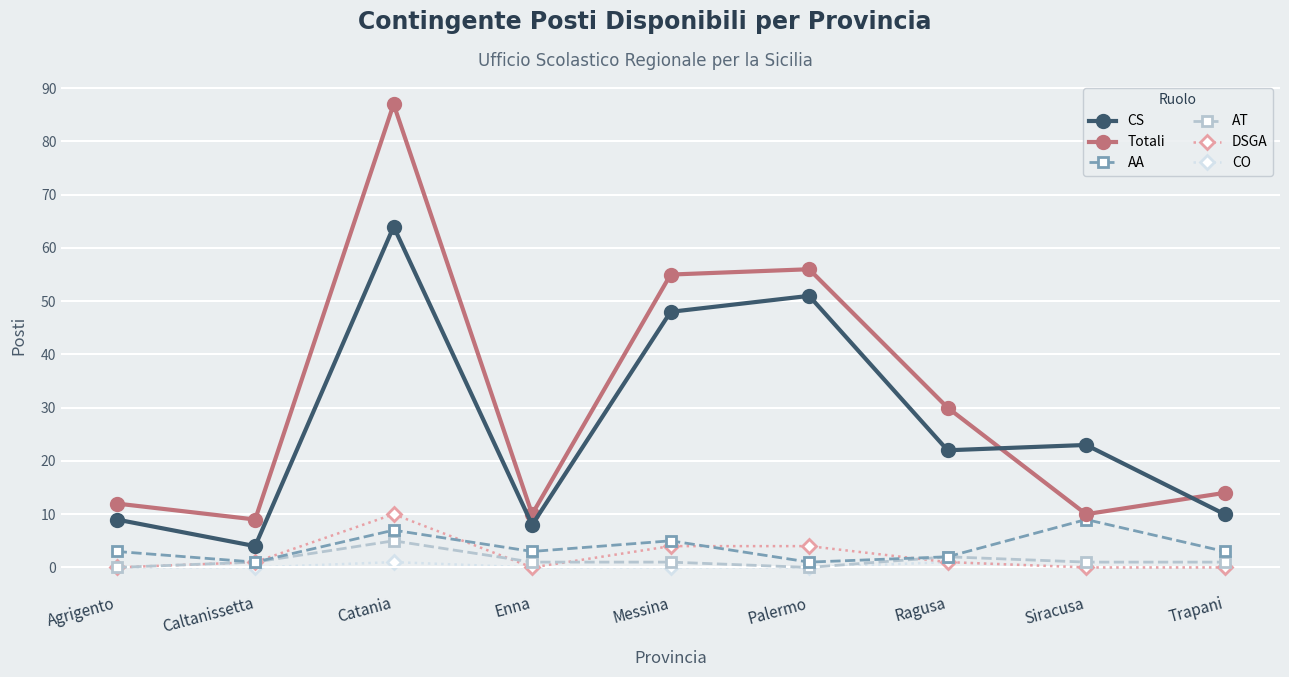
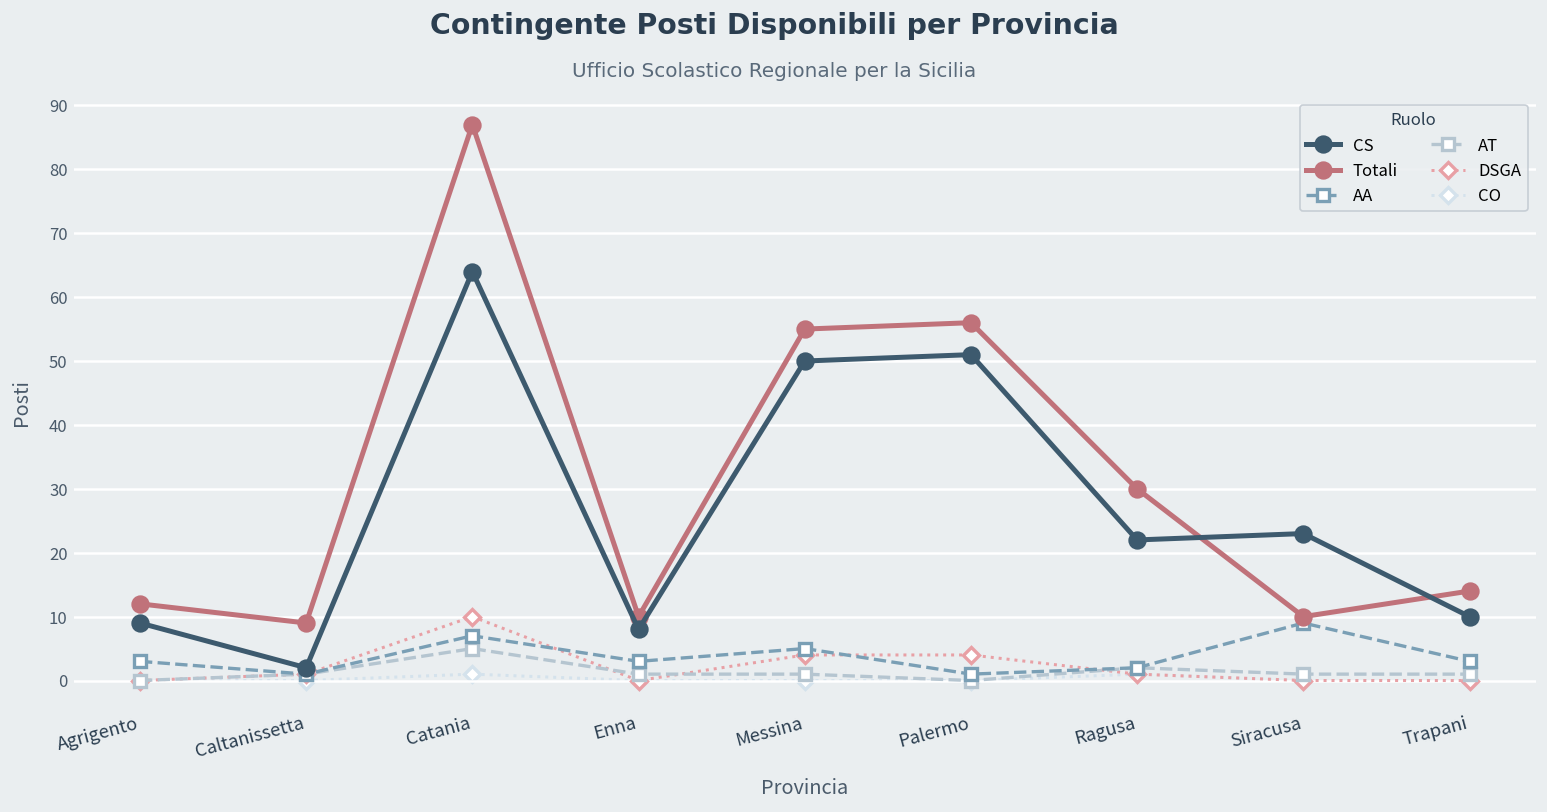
  {
    "CS": {
      "Agrigento": 9,
-     "Caltanissetta": 4,
+     "Caltanissetta": 2,
      "Catania": 64,
      "Enna": 8,
-     "Messina": 48,
+     "Messina": 50,
      "Palermo": 51,
      "Ragusa": 22,
      "Siracusa": 23,
      "Trapani": 10
    },
    "Totali": {
      "Agrigento": 12,
      "Caltanissetta": 9,
      "Catania": 87,
      "Enna": 10,
      "Messina": 55,
      "Palermo": 56,
      "Ragusa": 30,
      "Siracusa": 10,
      "Trapani": 14
    },
    "AA": {
      "Agrigento": 3,
      "Catania": 7,
      "Enna": 3,
      "Messina": 5,
      "Palermo": 1,
      "Siracusa": 9,
      "Trapani": 3
    },
    "DSGA": {
      "Catania": 10,
      "Messina": 4,
      "Palermo": 4
    }
  }
